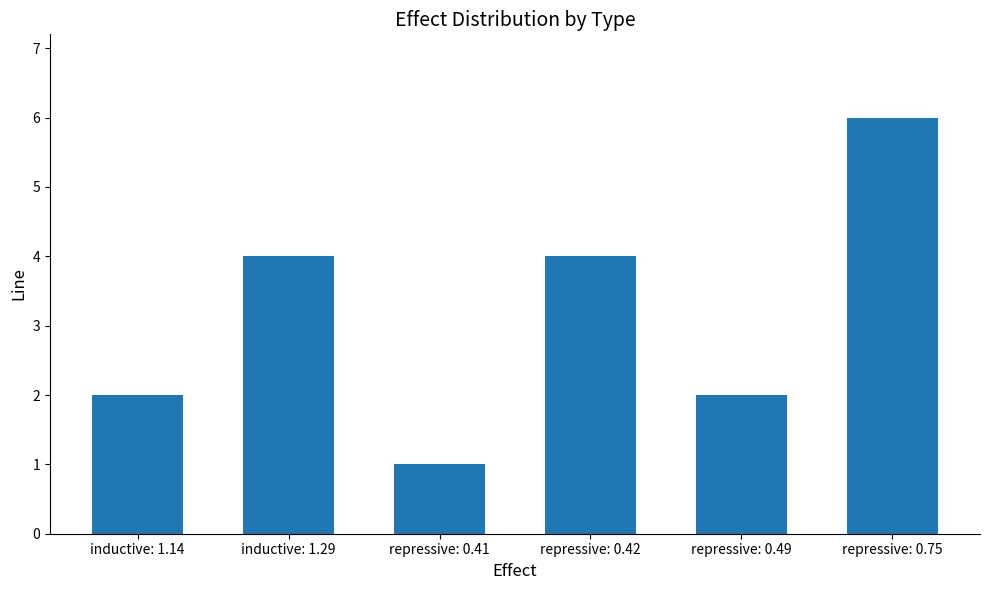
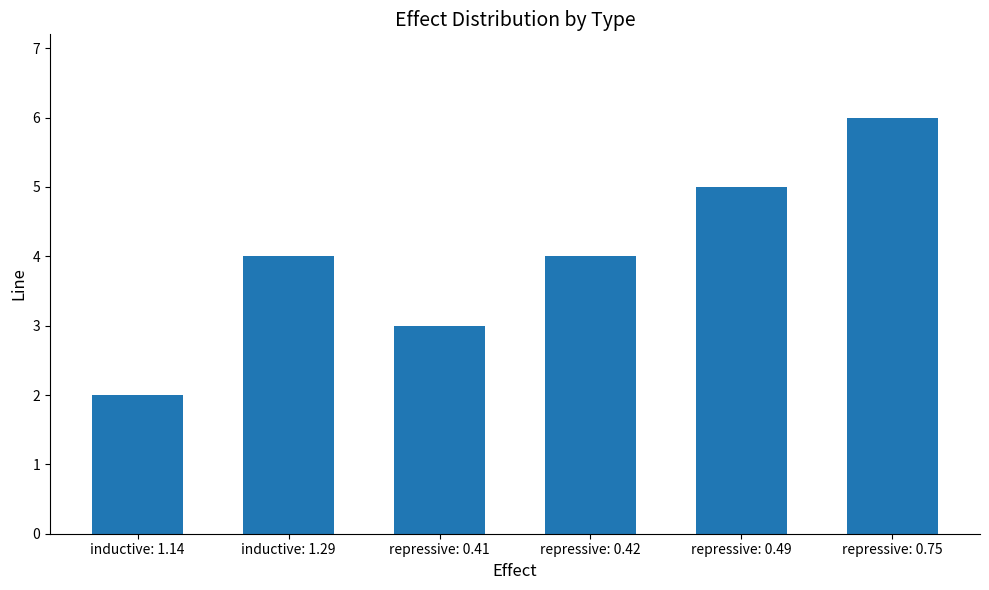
  {
    "inductive: 1.14": 2,
    "inductive: 1.29": 4,
-   "repressive: 0.41": 1,
+   "repressive: 0.41": 3,
    "repressive: 0.42": 4,
-   "repressive: 0.49": 2,
+   "repressive: 0.49": 5,
    "repressive: 0.75": 6
  }
